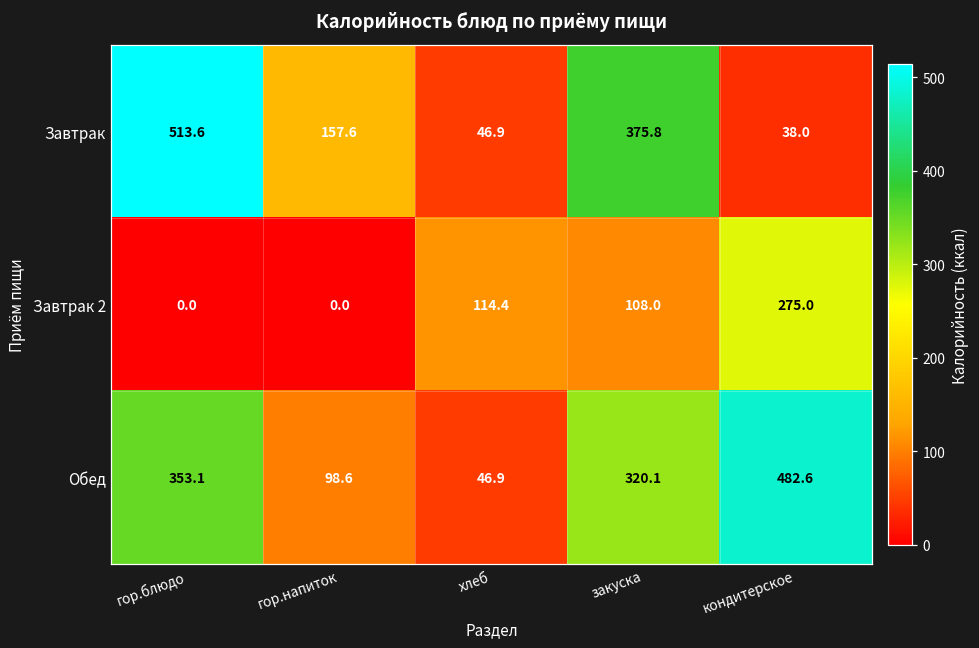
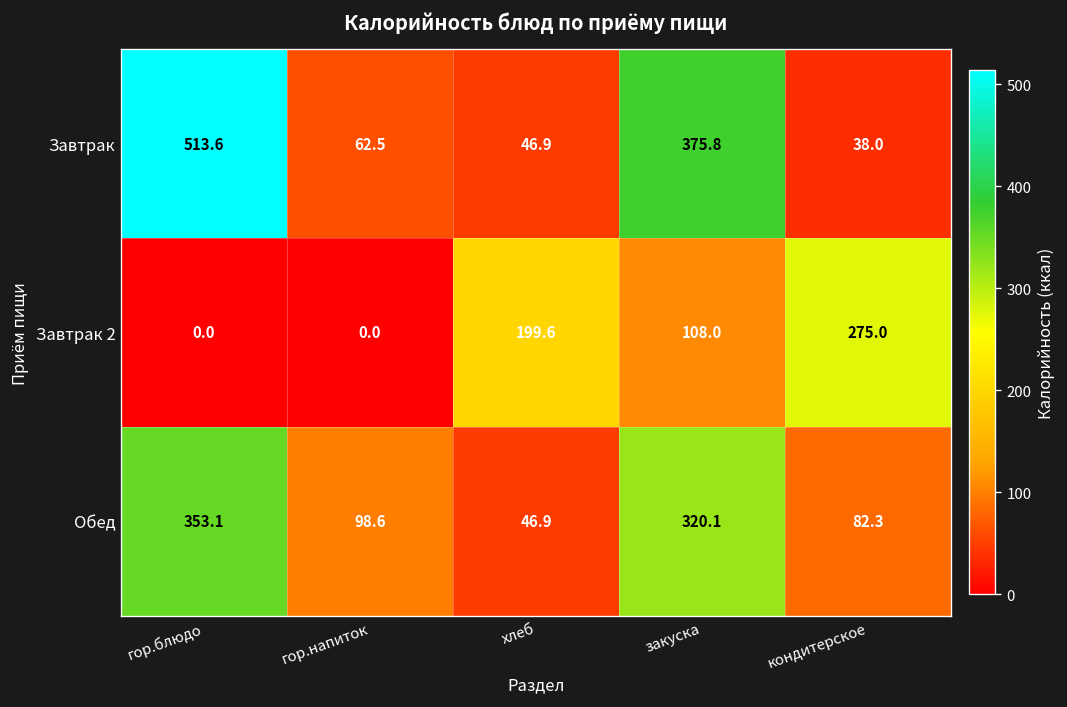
  {
    "Завтрак": {
      "гор.блюдо": 513.6,
-     "гор.напиток": 157.6,
+     "гор.напиток": 62.5,
      "хлеб": 46.9,
      "закуска": 375.8,
      "кондитерское": 38.0
    },
    "Завтрак 2": {
      "гор.блюдо": 0.0,
      "гор.напиток": 0.0,
-     "хлеб": 114.4,
+     "хлеб": 199.6,
      "закуска": 108.0,
      "кондитерское": 275.0
    },
    "Обед": {
      "гор.блюдо": 353.1,
      "гор.напиток": 98.6,
      "хлеб": 46.9,
      "закуска": 320.1,
-     "кондитерское": 482.6
+     "кондитерское": 82.3
    }
  }
